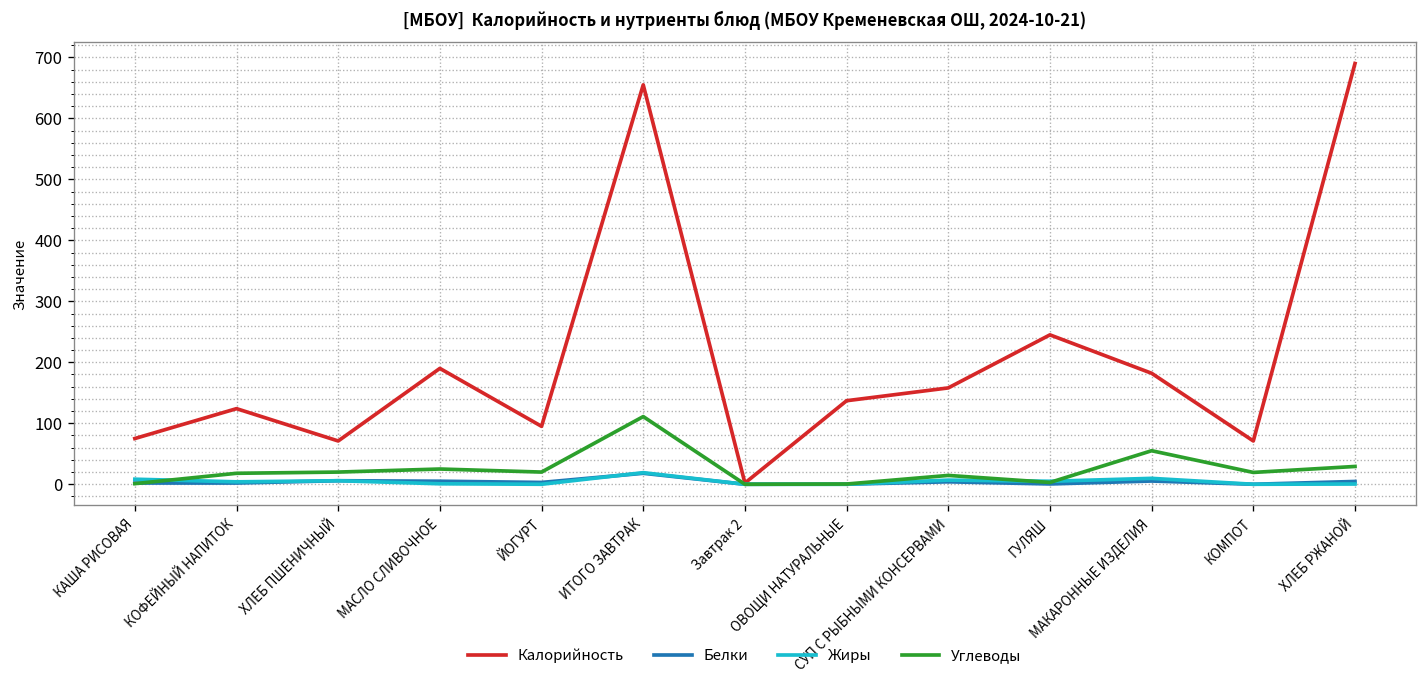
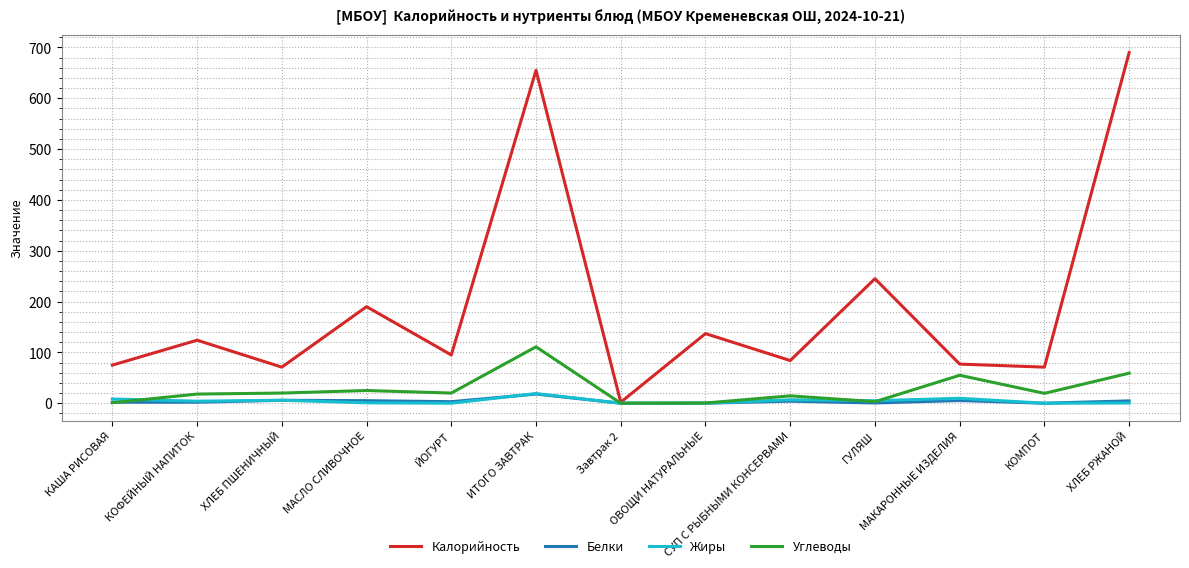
  {
    "Калорийность": {
      "КАША РИСОВАЯ": 80,
      "КОФЕЙНЫЙ НАПИТОК": 120,
      "ХЛЕБ ПШЕНИЧНЫЙ": 70,
      "МАСЛО СЛИВОЧНОЕ": 190,
      "ЙОГУРТ": 100,
      "ИТОГО ЗАВТРАК": 660,
      "ОВОЩИ НАТУРАЛЬНЫЕ": 140,
-     "СУП С РЫБНЫМИ КОНСЕРВАМИ": 160,
+     "СУП С РЫБНЫМИ КОНСЕРВАМИ": 80,
      "ГУЛЯШ": 250,
-     "МАКАРОННЫЕ ИЗДЕЛИЯ": 180,
+     "МАКАРОННЫЕ ИЗДЕЛИЯ": 80,
      "КОМПОТ": 70,
      "ХЛЕБ РЖАНОЙ": 690
    },
    "Жиры": {
      "КАША РИСОВАЯ": 10
    },
    "Углеводы": {
      "КОФЕЙНЫЙ НАПИТОК": 20,
      "ХЛЕБ ПШЕНИЧНЫЙ": 20,
      "МАСЛО СЛИВОЧНОЕ": 30,
      "ЙОГУРТ": 20,
      "ИТОГО ЗАВТРАК": 110,
      "СУП С РЫБНЫМИ КОНСЕРВАМИ": 10,
      "МАКАРОННЫЕ ИЗДЕЛИЯ": 60,
      "КОМПОТ": 20,
-     "ХЛЕБ РЖАНОЙ": 30
+     "ХЛЕБ РЖАНОЙ": 60
    }
  }
